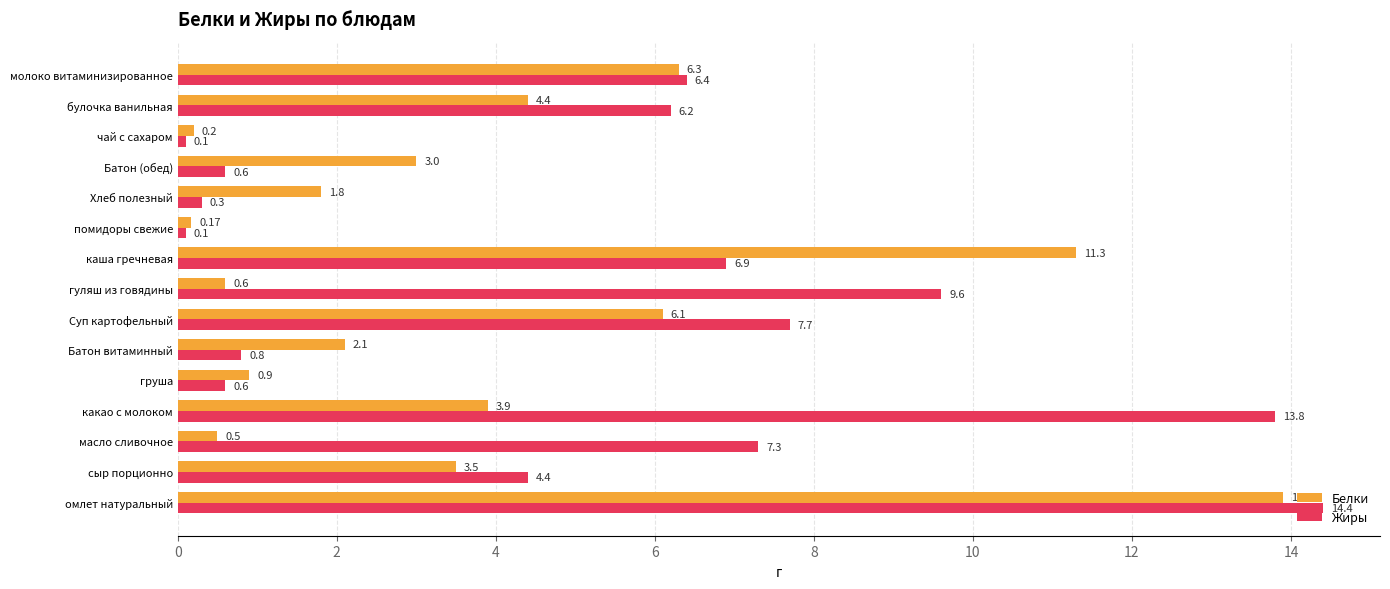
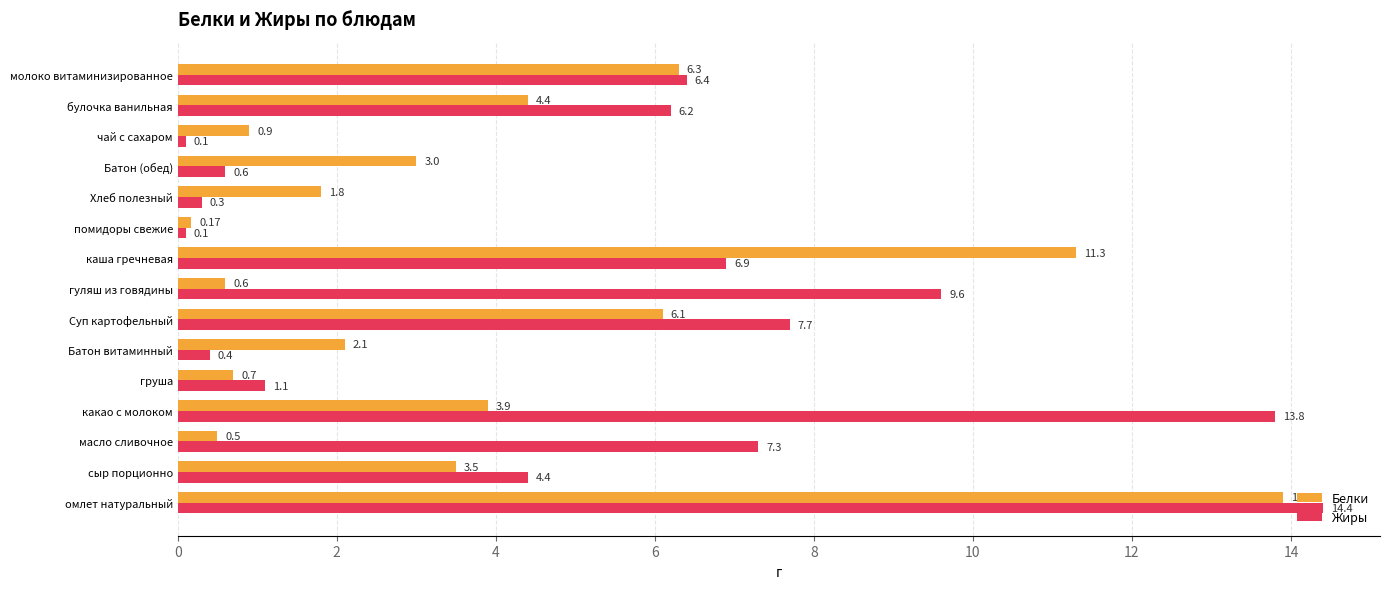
  {
    "Белки": {
      "молоко витаминизированное": 6.3,
      "булочка ванильная": 4.4,
-     "чай с сахаром": 0.2,
+     "чай с сахаром": 0.9,
      "Батон (обед)": 3.0,
      "Хлеб полезный": 1.8,
      "помидоры свежие": 0.17,
      "каша гречневая": 11.3,
      "гуляш из говядины": 0.6,
      "Суп картофельный": 6.1,
      "Батон витаминный": 2.1,
-     "груша": 0.9,
+     "груша": 0.7,
      "какао с молоком": 3.9,
      "масло сливочное": 0.5,
      "сыр порционно": 3.5,
      "омлет натуральный": 13.9
    },
    "Жиры": {
      "молоко витаминизированное": 6.4,
      "булочка ванильная": 6.2,
      "чай с сахаром": 0.1,
      "Батон (обед)": 0.6,
      "Хлеб полезный": 0.3,
      "помидоры свежие": 0.1,
      "каша гречневая": 6.9,
      "гуляш из говядины": 9.6,
      "Суп картофельный": 7.7,
-     "Батон витаминный": 0.8,
-     "груша": 0.6,
+     "Батон витаминный": 0.4,
+     "груша": 1.1,
      "какао с молоком": 13.8,
      "масло сливочное": 7.3,
      "сыр порционно": 4.4,
      "омлет натуральный": 14.4
    }
  }
